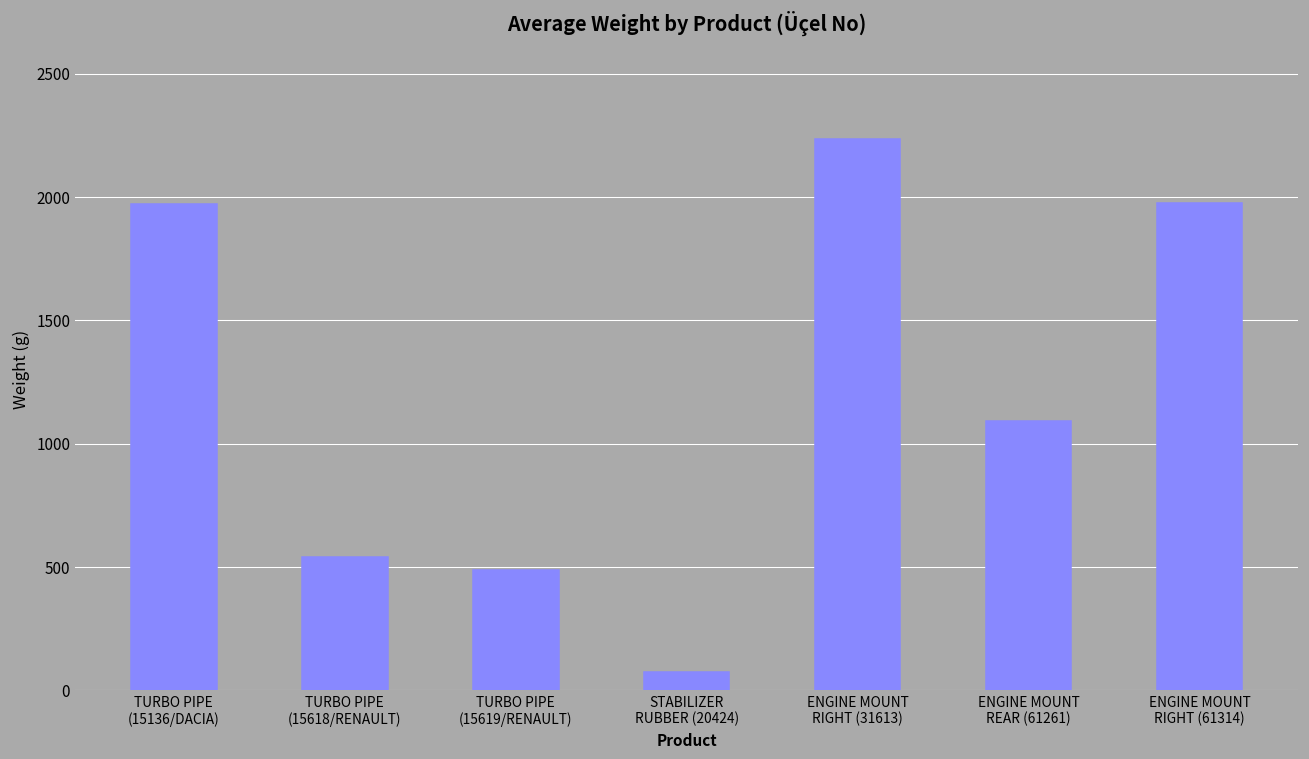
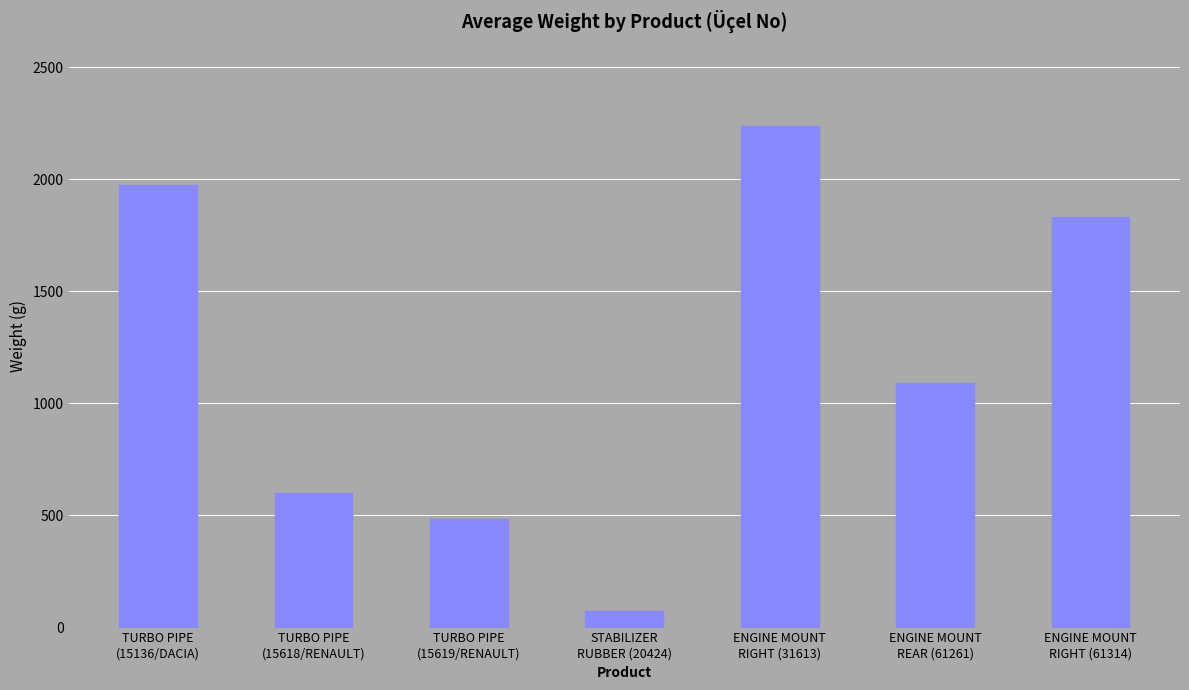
  {
    "TURBO PIPE (15136/DACIA)": 1970,
-   "TURBO PIPE (15618/RENAULT)": 540,
+   "TURBO PIPE (15618/RENAULT)": 600,
    "TURBO PIPE (15619/RENAULT)": 490,
    "STABILIZER RUBBER (20424)": 80,
    "ENGINE MOUNT RIGHT (31613)": 2240,
    "ENGINE MOUNT REAR (61261)": 1090,
-   "ENGINE MOUNT RIGHT (61314)": 1980
+   "ENGINE MOUNT RIGHT (61314)": 1830
  }
